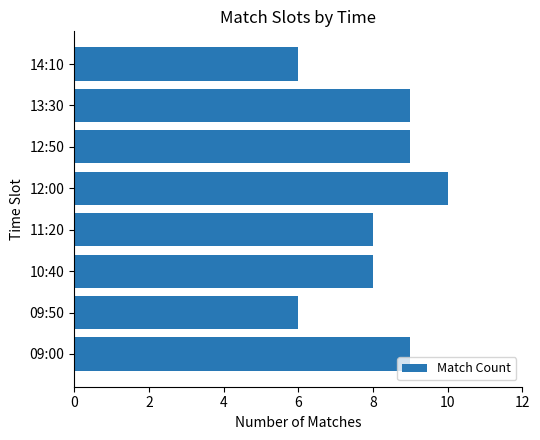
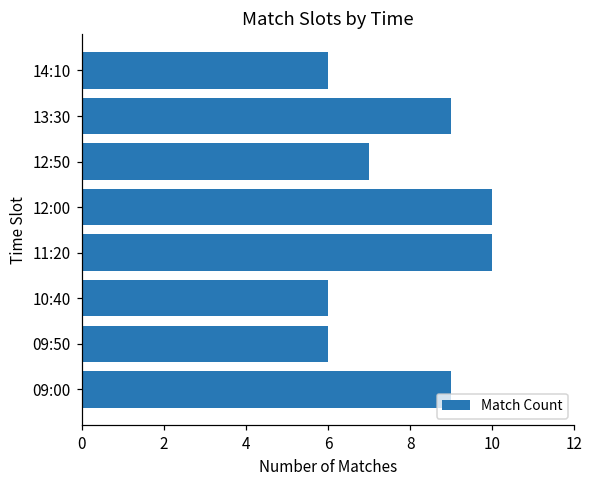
  {
    "14:10": 6,
    "13:30": 9,
-   "12:50": 9,
+   "12:50": 7,
    "12:00": 10,
-   "11:20": 8,
-   "10:40": 8,
+   "11:20": 10,
+   "10:40": 6,
    "09:50": 6,
    "09:00": 9
  }
